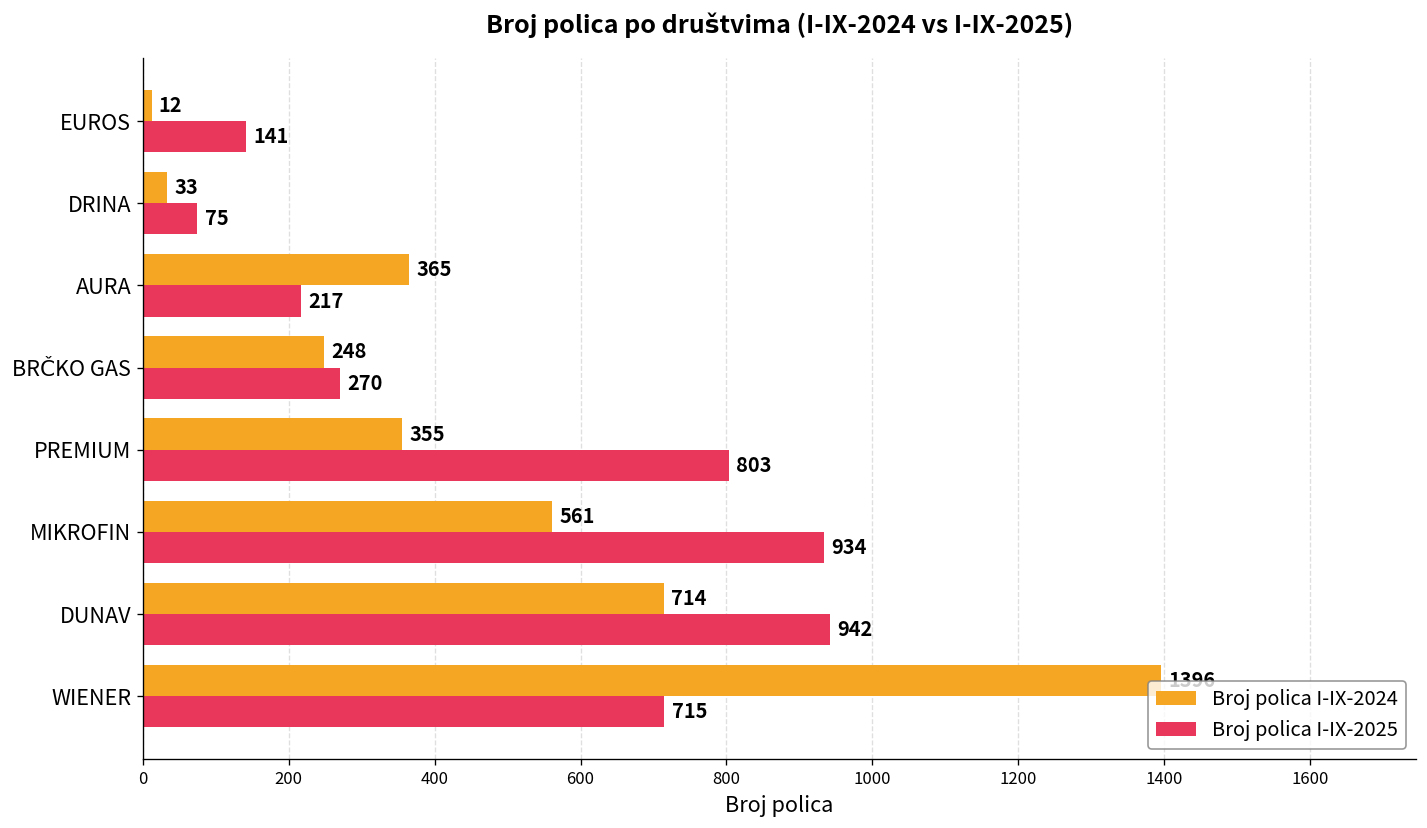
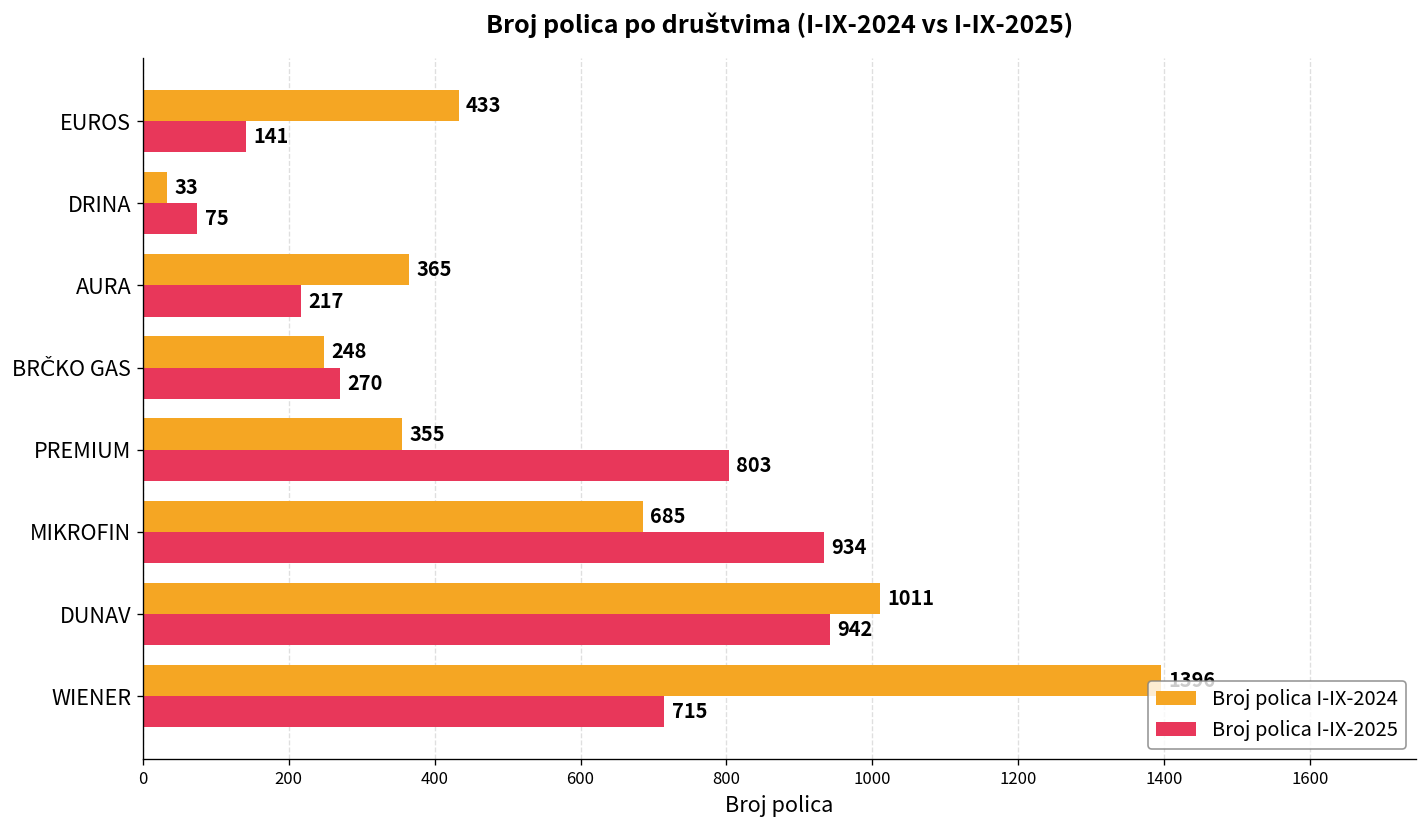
  {
    "Broj polica I-IX-2024": {
-     "EUROS": 12,
+     "EUROS": 433,
      "DRINA": 33,
      "AURA": 365,
      "BRČKO GAS": 248,
      "PREMIUM": 355,
-     "MIKROFIN": 561,
-     "DUNAV": 714
+     "MIKROFIN": 685,
+     "DUNAV": 1011
    },
    "Broj polica I-IX-2025": {
      "EUROS": 141,
      "DRINA": 75,
      "AURA": 217,
      "BRČKO GAS": 270,
      "PREMIUM": 803,
      "MIKROFIN": 934,
      "DUNAV": 942,
      "WIENER": 715
    }
  }
